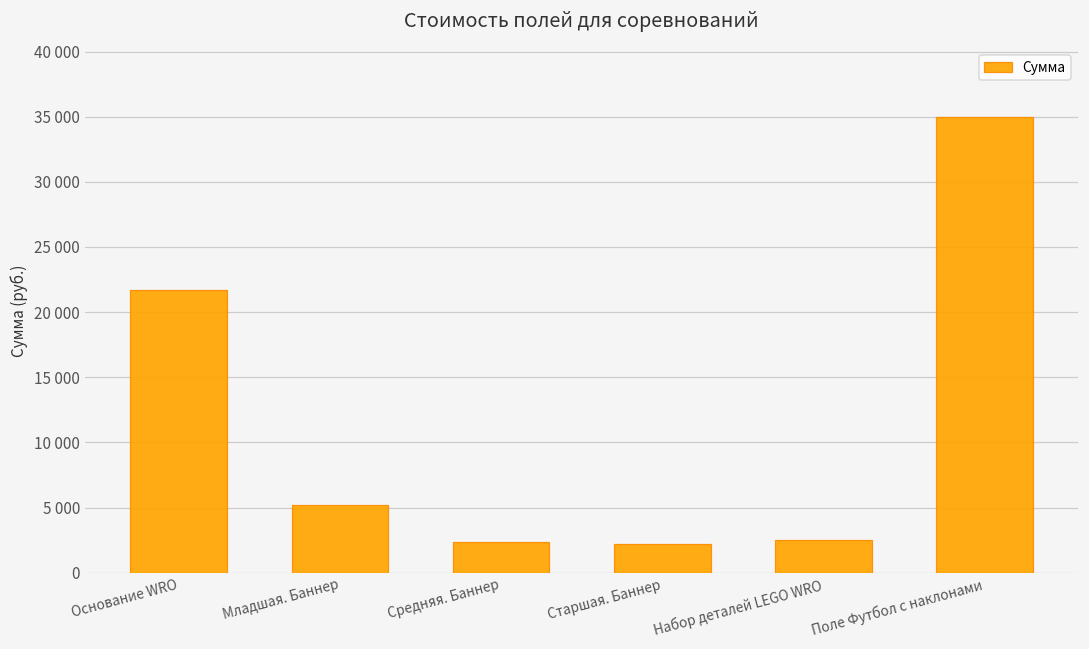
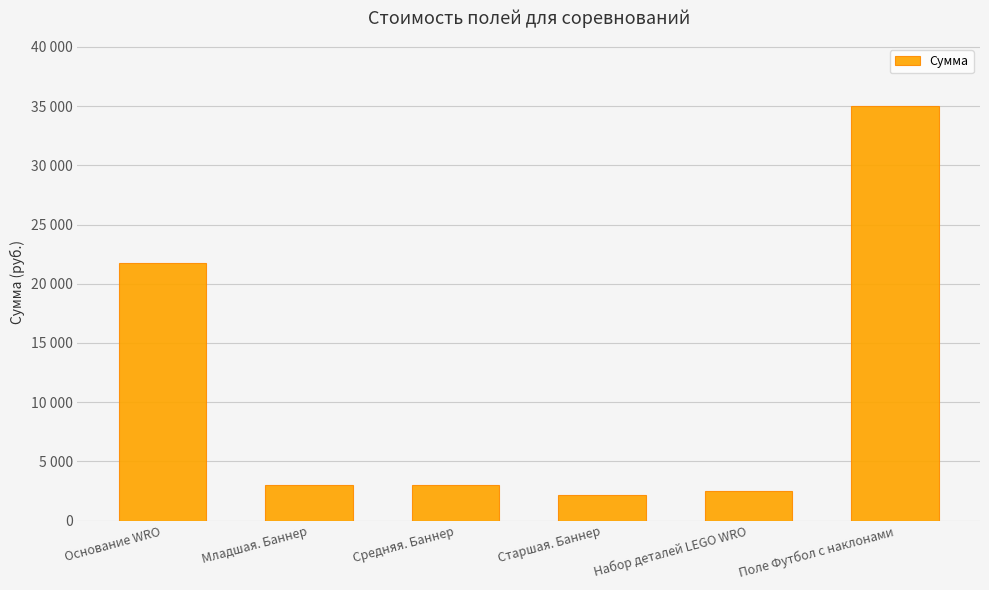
  {
    "Основание WRO": 21700,
-   "Младшая. Баннер": 5200,
-   "Средняя. Баннер": 2300,
+   "Младшая. Баннер": 3000,
+   "Средняя. Баннер": 3000,
    "Старшая. Баннер": 2200,
    "Набор деталей LEGO WRO": 2500,
    "Поле Футбол с наклонами": 35000
  }
